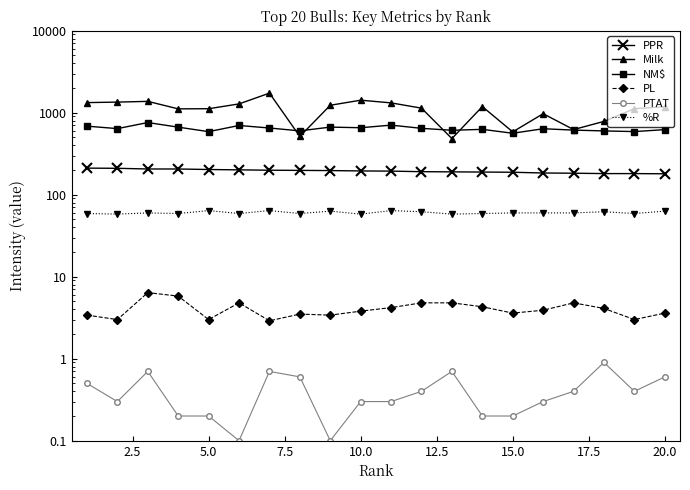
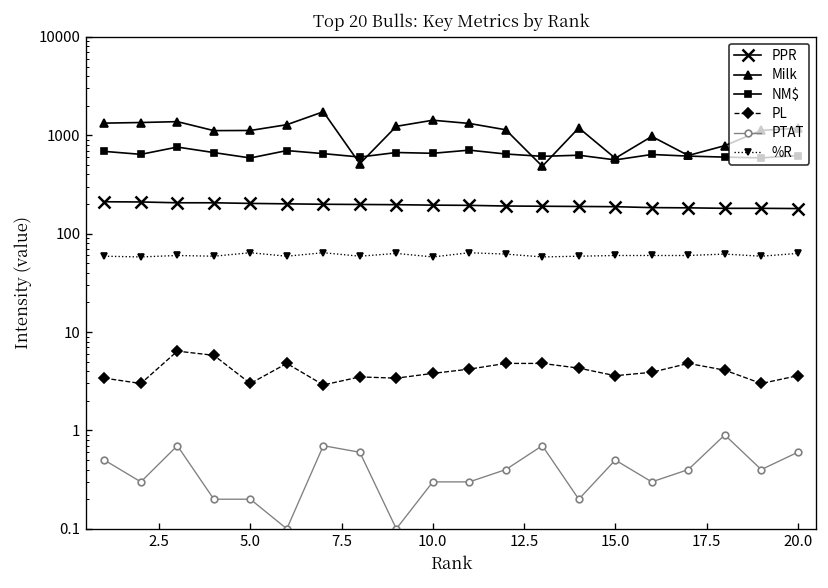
  {
    "PTAT": {
      "5.0": 0.2,
      "10.0": 0.3,
-     "15.0": 0.2,
+     "15.0": 0.5,
      "20.0": 0.6
    }
  }
